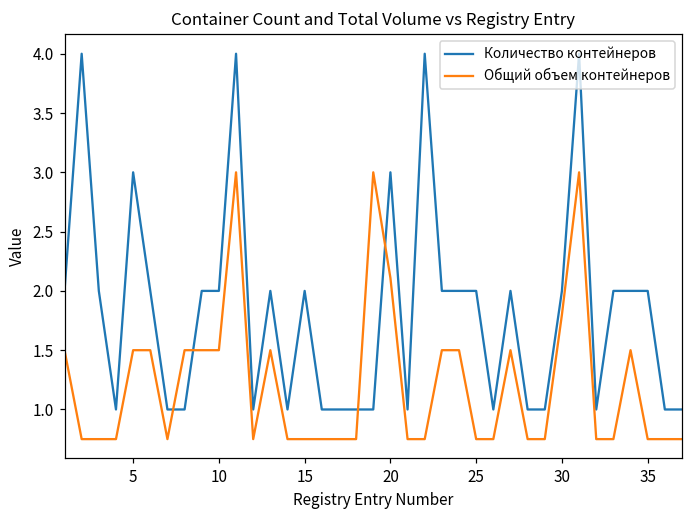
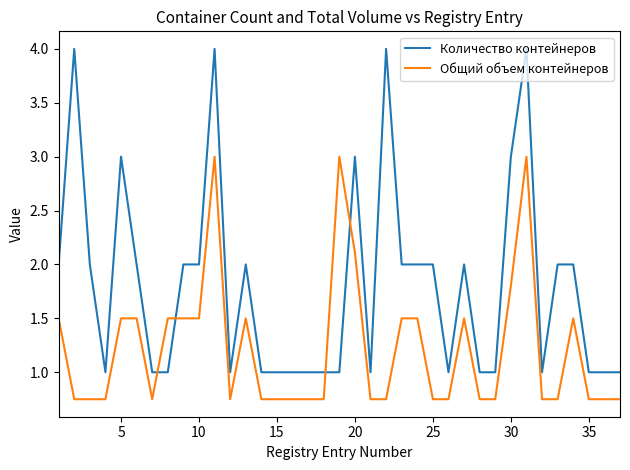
  {
    "Количество контейнеров": {
      "5": 3,
      "10": 2,
-     "15": 2,
+     "15": 1,
      "20": 3,
      "25": 2,
-     "30": 2,
-     "35": 2
+     "30": 3,
+     "35": 1
    },
    "Общий объем контейнеров": {
      "5": 1.50,
      "10": 1.50,
      "15": 0.75,
      "20": 2.11,
      "25": 0.75,
      "30": 1.80,
      "35": 0.75
    }
  }
